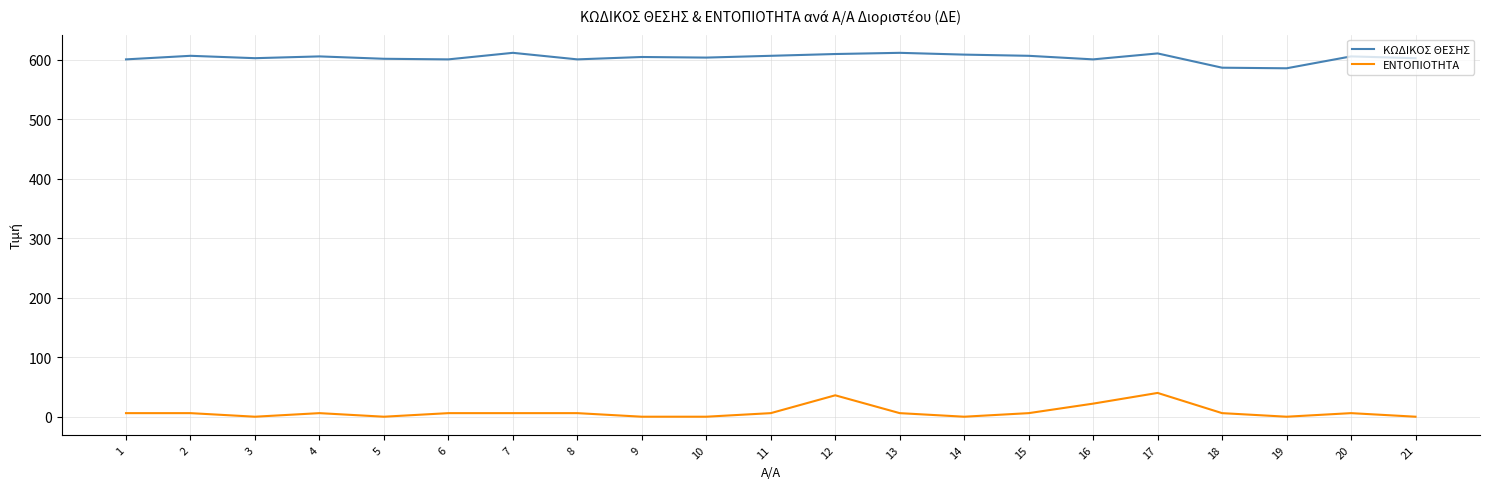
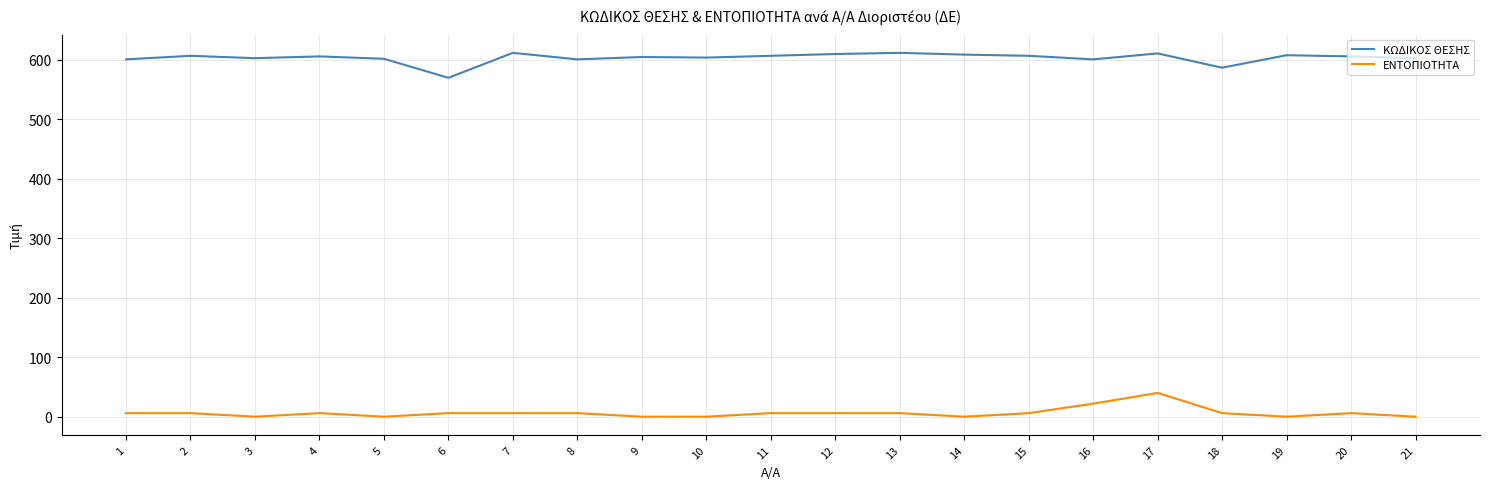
  {
    "ΚΩΔΙΚΟΣ ΘΕΣΗΣ": {
      "1": 600,
      "2": 610,
      "3": 600,
      "4": 610,
      "5": 600,
-     "6": 600,
+     "6": 570,
      "7": 610,
      "8": 600,
      "9": 610,
      "10": 600,
      "11": 610,
      "12": 610,
      "13": 610,
      "14": 610,
      "15": 610,
      "16": 600,
      "17": 610,
      "18": 590,
-     "19": 590
+     "19": 610
    },
    "ΕΝΤΟΠΙΟΤΗΤΑ": {
      "1": 10,
      "2": 10,
      "3": 0,
      "4": 10,
      "5": 0,
      "6": 10,
      "7": 10,
      "8": 10,
      "9": 0,
      "10": 0,
      "11": 10,
-     "12": 40,
+     "12": 10,
      "13": 10,
      "14": 0,
      "15": 10,
      "16": 20,
      "17": 40,
      "18": 10,
      "19": 0,
      "20": 10,
      "21": 0
    }
  }
